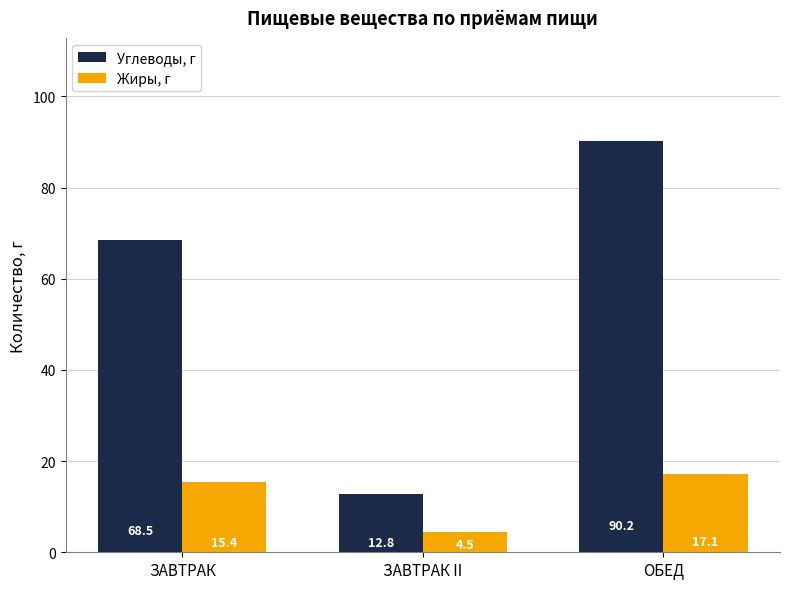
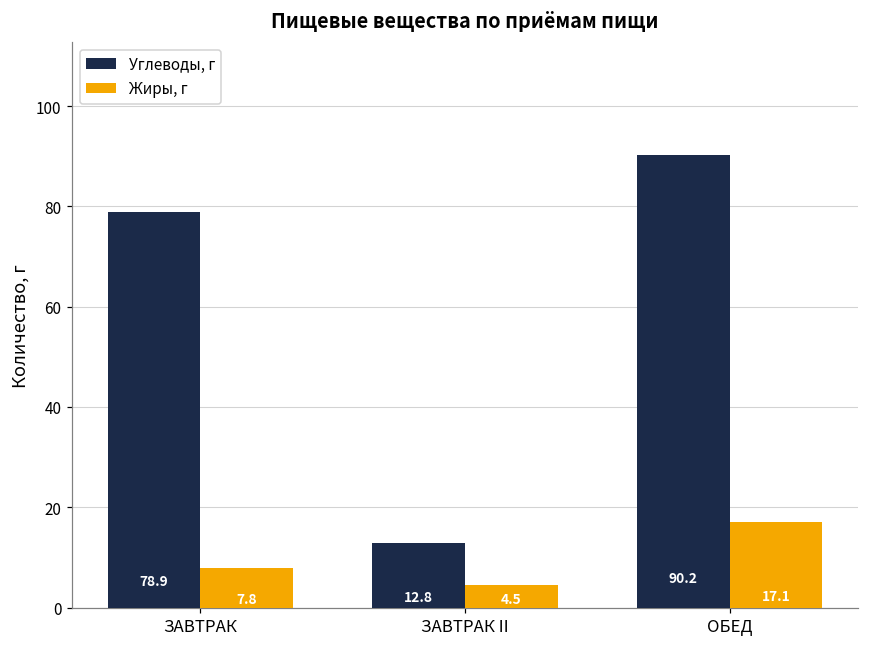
  {
    "Углеводы, г": {
-     "ЗАВТРАК": 68.5,
+     "ЗАВТРАК": 78.9,
      "ЗАВТРАК II": 12.8,
      "ОБЕД": 90.2
    },
    "Жиры, г": {
-     "ЗАВТРАК": 15.4,
+     "ЗАВТРАК": 7.8,
      "ЗАВТРАК II": 4.5,
      "ОБЕД": 17.1
    }
  }
